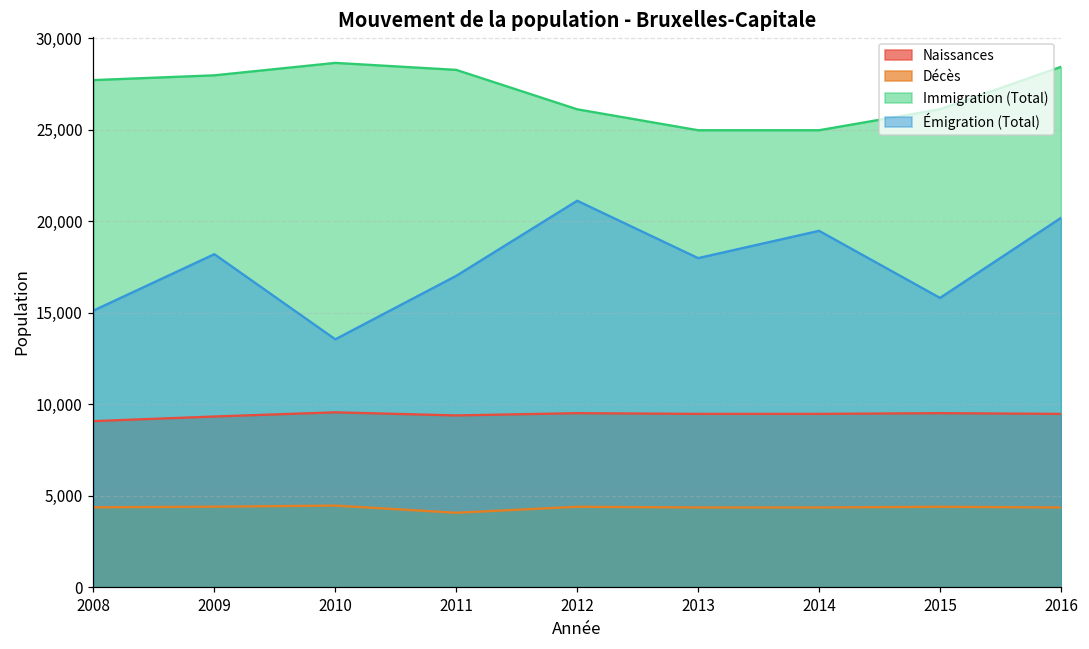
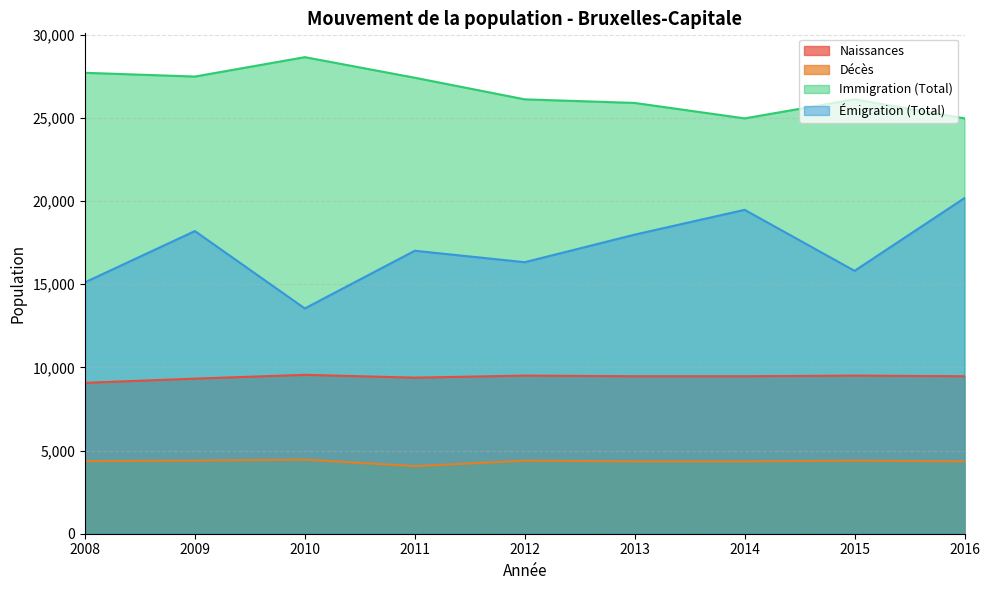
  {
    "Immigration (Total)": {
      "2008": "27,700",
-     "2009": "28,000",
+     "2009": "27,500",
      "2010": "28,600",
-     "2011": "28,300",
+     "2011": "27,400",
      "2012": "26,100",
-     "2013": "25,000",
+     "2013": "25,900",
      "2014": "25,000",
-     "2016": "28,400"
+     "2016": "25,000"
    },
    "Émigration (Total)": {
      "2008": "15,100",
      "2009": "18,200",
      "2010": "13,500",
      "2011": "17,000",
-     "2012": "21,100",
+     "2012": "16,300",
      "2013": "18,000",
      "2014": "19,500",
      "2015": "15,800",
      "2016": "20,200"
    }
  }
